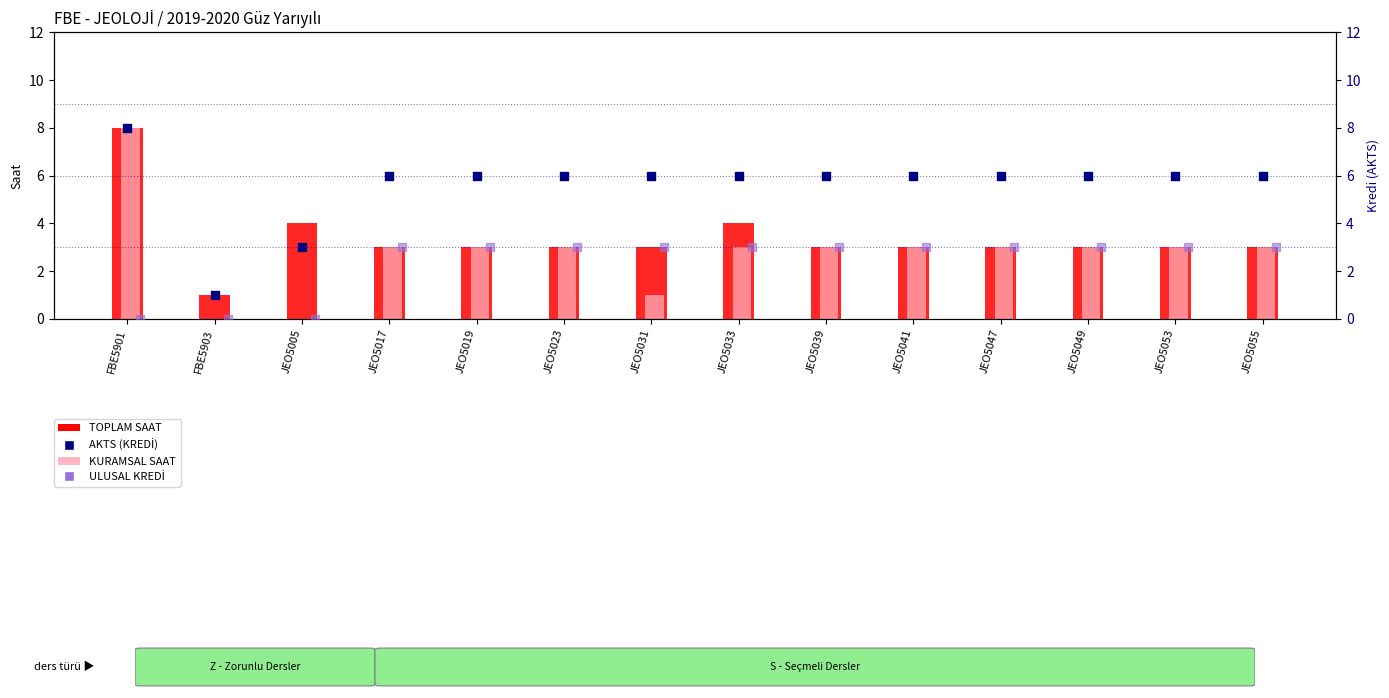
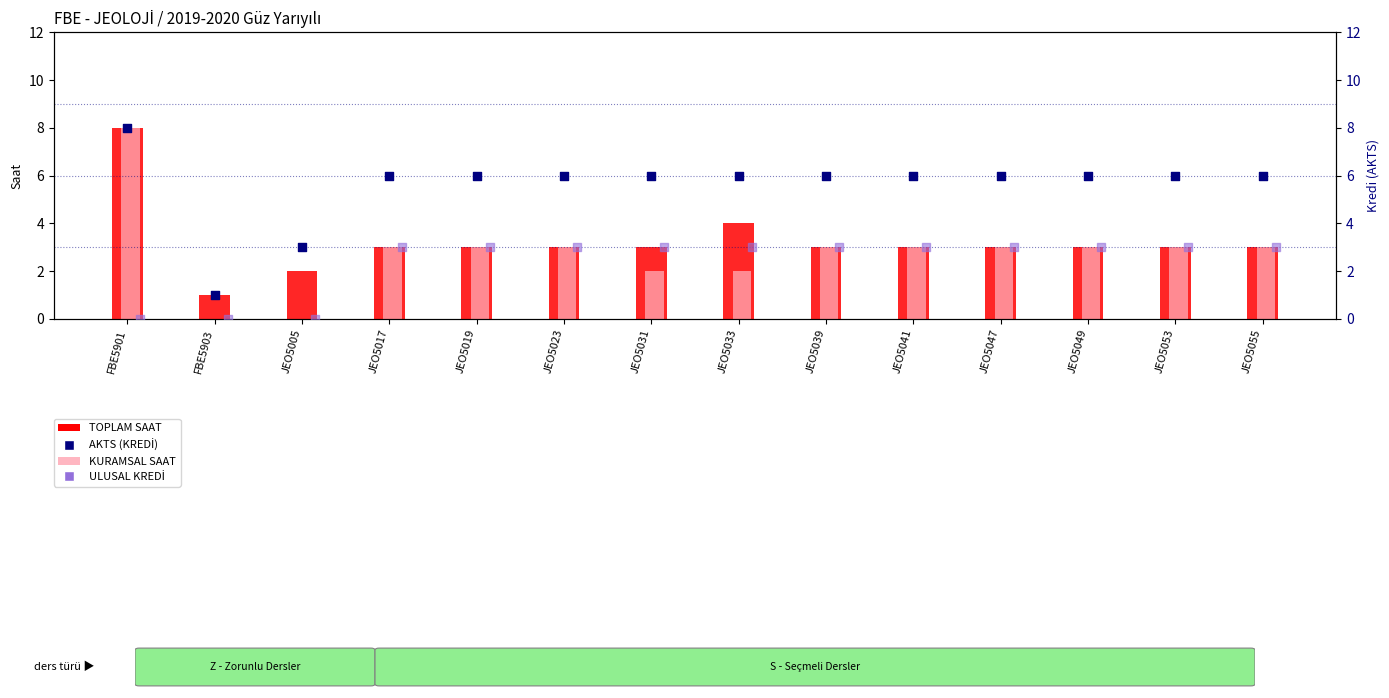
  {
    "TOPLAM SAAT": {
      "FBE5901": 8,
      "FBE5903": 1,
-     "JEO5005": 4,
+     "JEO5005": 2,
      "JEO5017": 3,
      "JEO5019": 3,
      "JEO5023": 3,
      "JEO5031": 3,
      "JEO5033": 4,
      "JEO5039": 3,
      "JEO5041": 3,
      "JEO5047": 3,
      "JEO5049": 3,
      "JEO5053": 3,
      "JEO5055": 3
    },
    "KURAMSAL SAAT": {
      "FBE5901": 8,
      "FBE5903": 0,
      "JEO5005": 0,
      "JEO5017": 3,
      "JEO5019": 3,
      "JEO5023": 3,
-     "JEO5031": 1,
-     "JEO5033": 3,
+     "JEO5031": 2,
+     "JEO5033": 2,
      "JEO5039": 3,
      "JEO5041": 3,
      "JEO5047": 3,
      "JEO5049": 3,
      "JEO5053": 3,
      "JEO5055": 3
    }
  }
